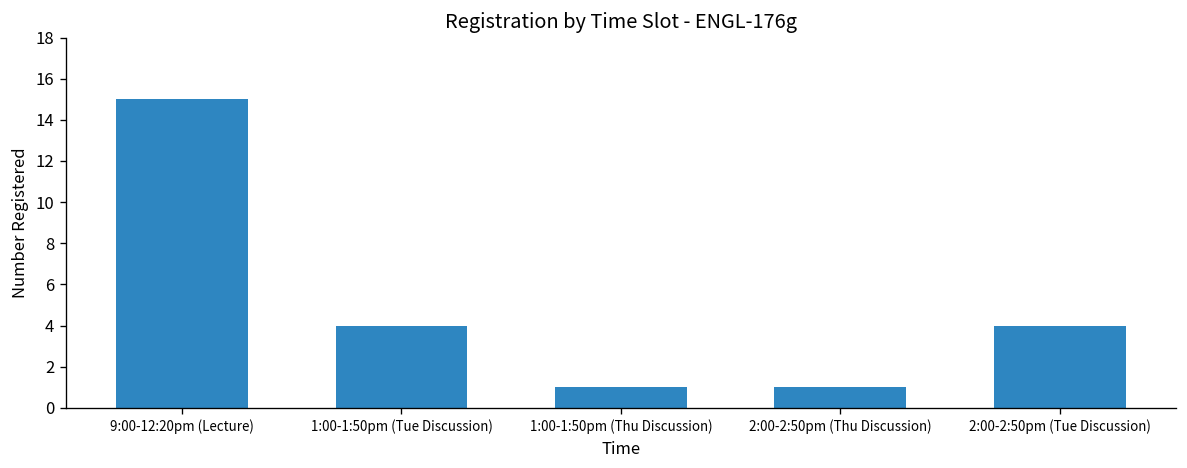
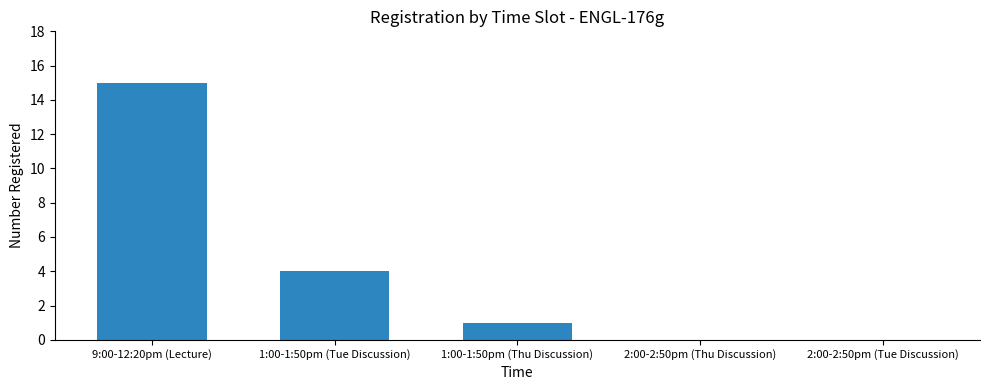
  {
    "9:00-12:20pm (Lecture)": 15,
    "1:00-1:50pm (Tue Discussion)": 4,
    "1:00-1:50pm (Thu Discussion)": 1,
-   "2:00-2:50pm (Thu Discussion)": 1,
-   "2:00-2:50pm (Tue Discussion)": 4
+   "2:00-2:50pm (Thu Discussion)": 0,
+   "2:00-2:50pm (Tue Discussion)": 0
  }
